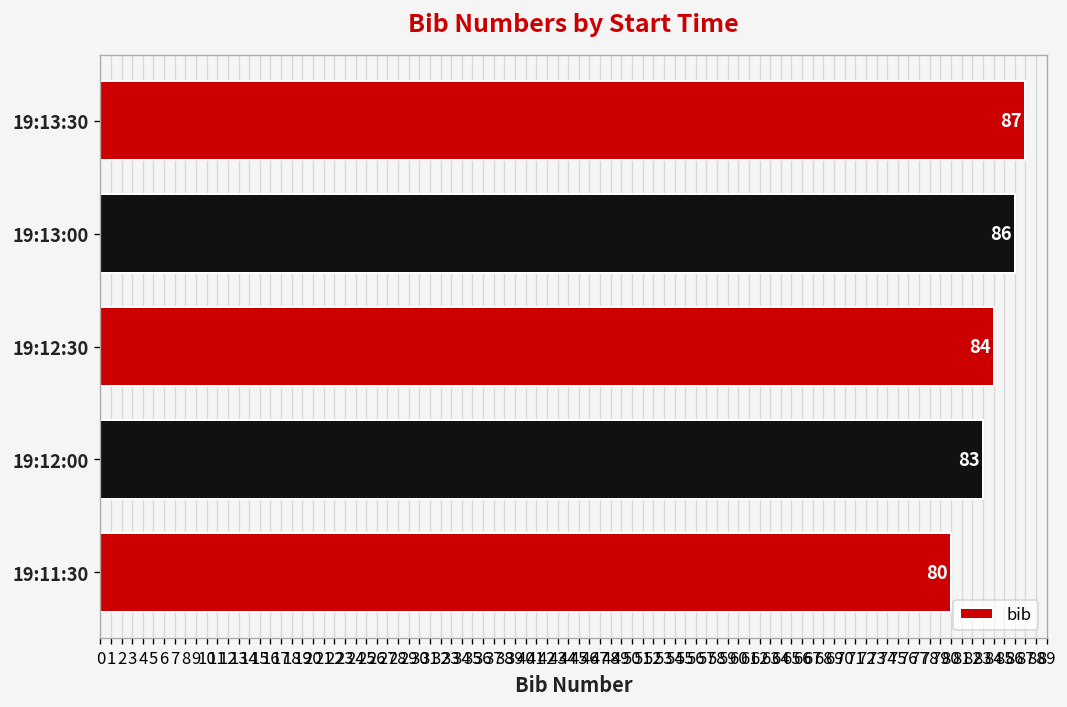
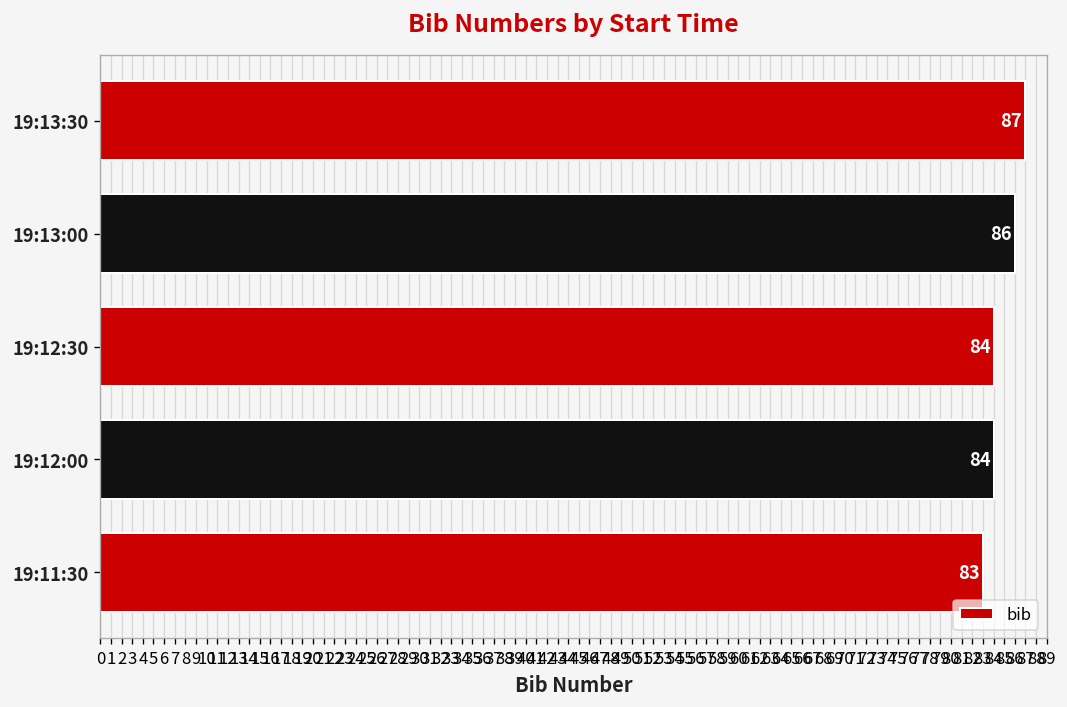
  {
    "19:13:30": 87,
    "19:13:00": 86,
    "19:12:30": 84,
-   "19:12:00": 83,
-   "19:11:30": 80
+   "19:12:00": 84,
+   "19:11:30": 83
  }
